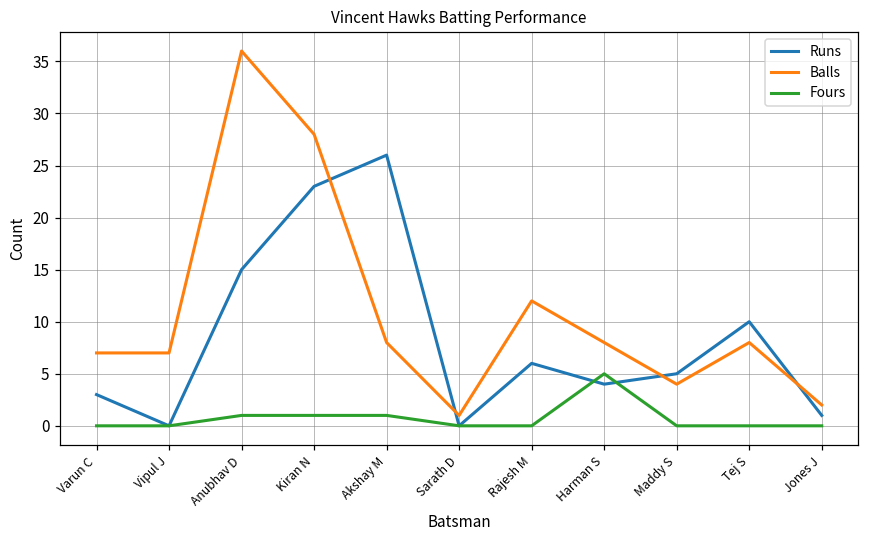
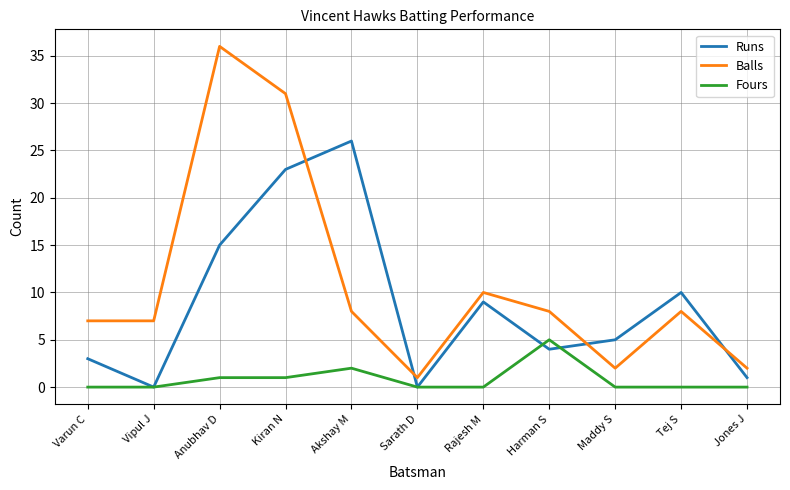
  {
    "Runs": {
      "Varun C": 3,
      "Anubhav D": 15,
      "Kiran N": 23,
      "Akshay M": 26,
-     "Rajesh M": 6,
+     "Rajesh M": 9,
      "Harman S": 4,
      "Maddy S": 5,
      "Tej S": 10,
      "Jones J": 1
    },
    "Balls": {
      "Varun C": 7,
      "Vipul J": 7,
      "Anubhav D": 36,
-     "Kiran N": 28,
+     "Kiran N": 31,
      "Akshay M": 8,
      "Sarath D": 1,
-     "Rajesh M": 12,
+     "Rajesh M": 10,
      "Harman S": 8,
-     "Maddy S": 4,
+     "Maddy S": 2,
      "Tej S": 8,
      "Jones J": 2
    },
    "Fours": {
      "Varun C": 0,
      "Anubhav D": 1,
      "Kiran N": 1,
-     "Akshay M": 1,
+     "Akshay M": 2,
      "Rajesh M": 0,
      "Harman S": 5,
      "Maddy S": 0,
      "Tej S": 0,
      "Jones J": 0
    }
  }
